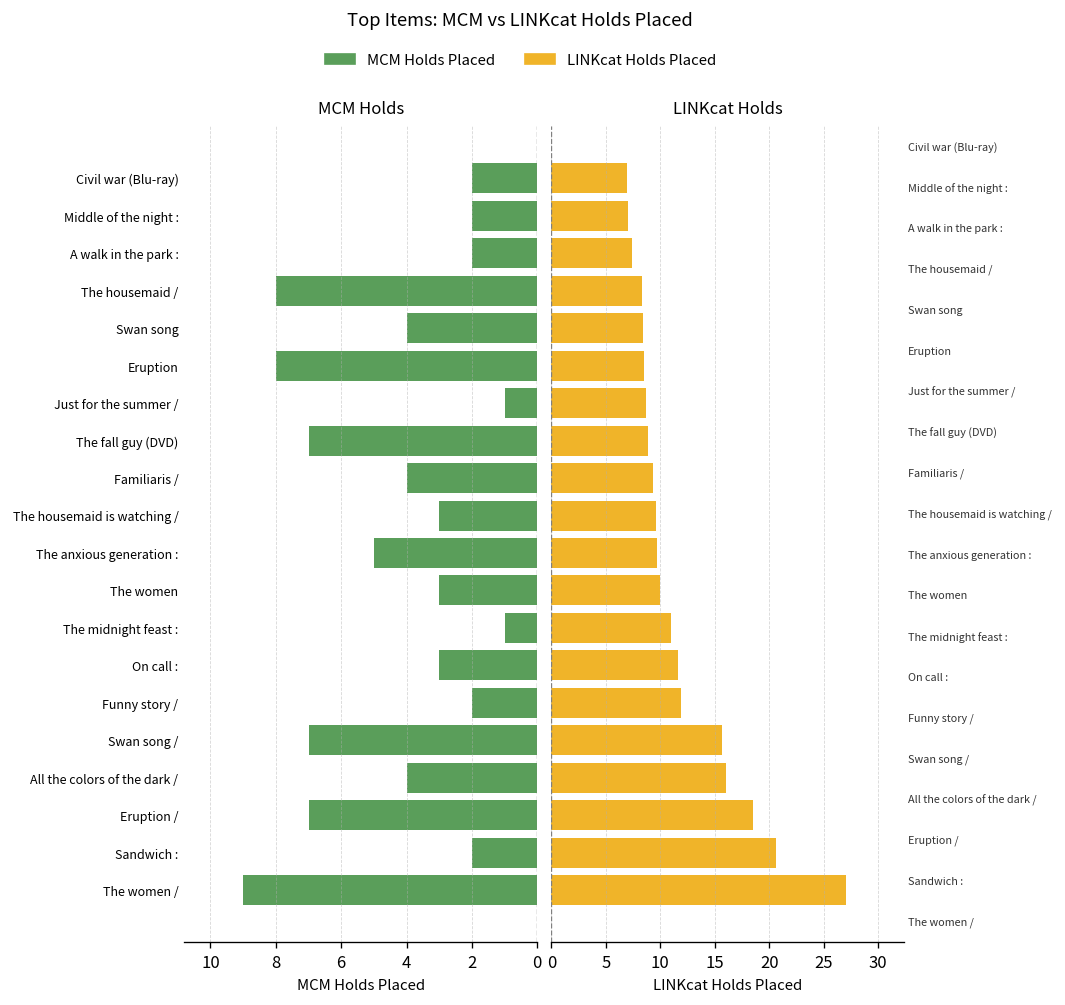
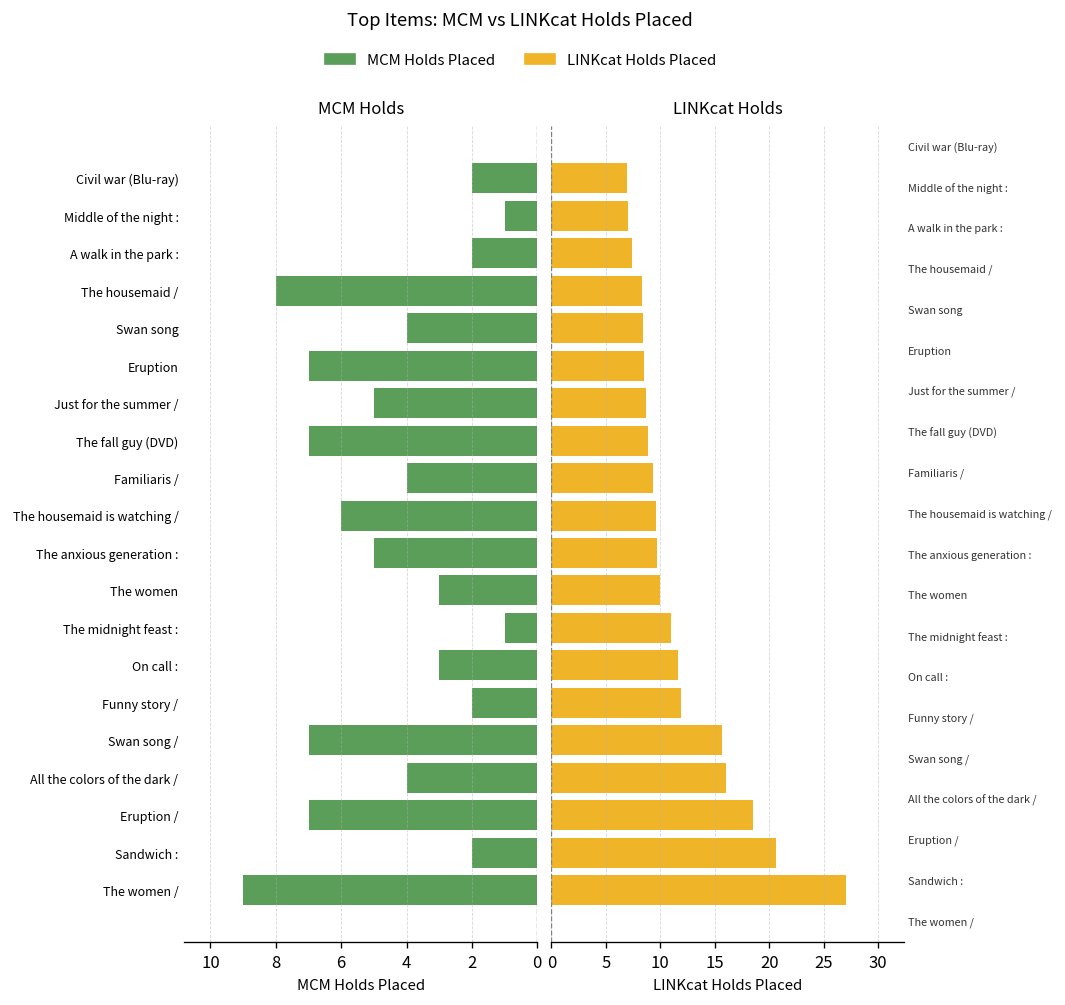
  {
    "MCM Holds": {
      "Civil war (Blu-ray)": 2,
-     "Middle of the night :": 2,
+     "Middle of the night :": 1,
      "A walk in the park :": 2,
      "The housemaid /": 8,
      "Swan song": 4,
-     "Eruption": 8,
-     "Just for the summer /": 1,
+     "Eruption": 7,
+     "Just for the summer /": 5,
      "The fall guy (DVD)": 7,
      "Familiaris /": 4,
-     "The housemaid is watching /": 3,
+     "The housemaid is watching /": 6,
      "The anxious generation :": 5,
      "The women": 3,
      "The midnight feast :": 1,
      "On call :": 3,
      "Funny story /": 2,
      "Swan song /": 7,
      "All the colors of the dark /": 4,
      "Eruption /": 7,
      "Sandwich :": 2,
      "The women /": 9
    }
  }
